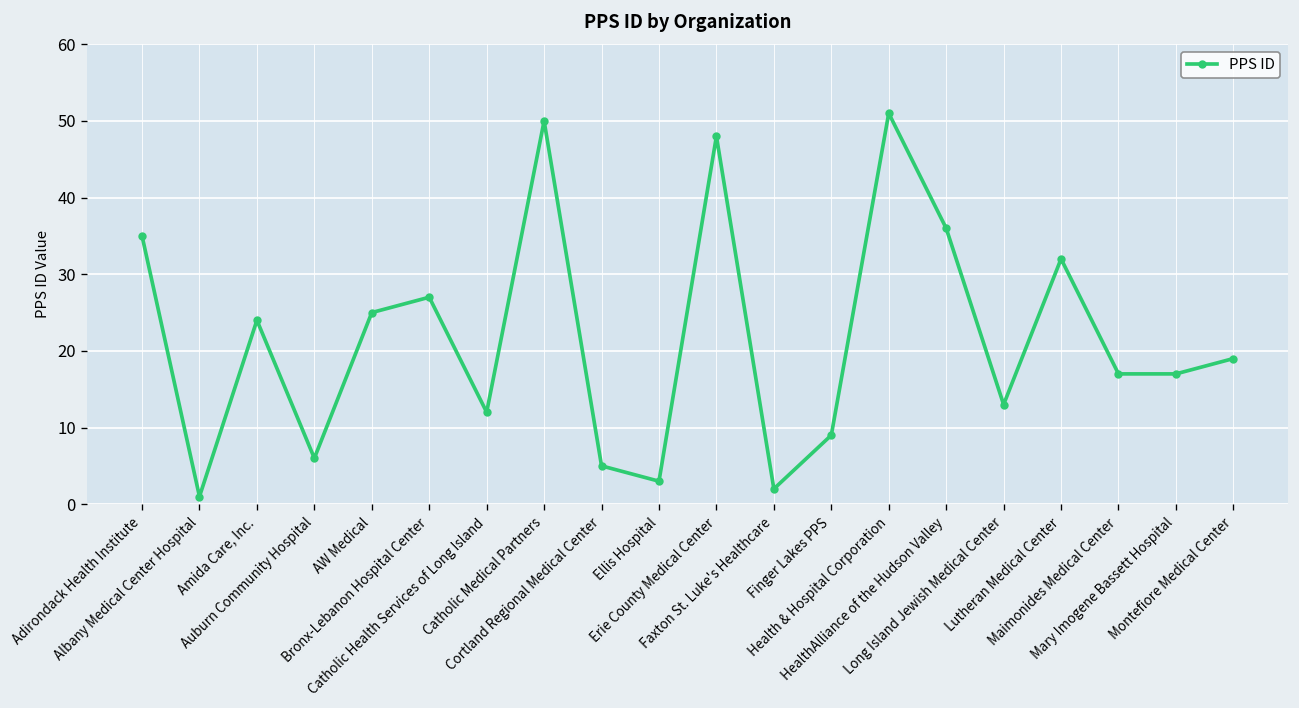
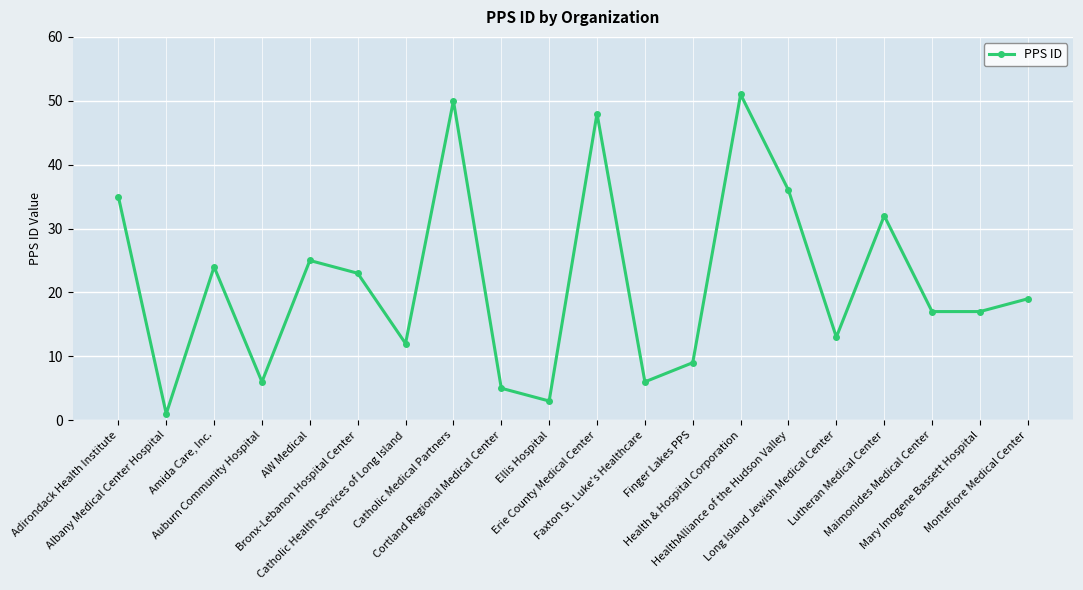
  {
    "Adirondack Health Institute": 35,
    "Albany Medical Center Hospital": 1,
    "Amida Care, Inc.": 24,
    "Auburn Community Hospital": 6,
    "AW Medical": 25,
-   "Bronx-Lebanon Hospital Center": 27,
+   "Bronx-Lebanon Hospital Center": 23,
    "Catholic Health Services of Long Island": 12,
    "Catholic Medical Partners": 50,
    "Cortland Regional Medical Center": 5,
    "Ellis Hospital": 3,
    "Erie County Medical Center": 48,
-   "Faxton St. Luke's Healthcare": 2,
+   "Faxton St. Luke's Healthcare": 6,
    "Finger Lakes PPS": 9,
    "Health & Hospital Corporation": 51,
    "HealthAlliance of the Hudson Valley": 36,
    "Long Island Jewish Medical Center": 13,
    "Lutheran Medical Center": 32,
    "Maimonides Medical Center": 17,
    "Mary Imogene Bassett Hospital": 17,
    "Montefiore Medical Center": 19
  }
